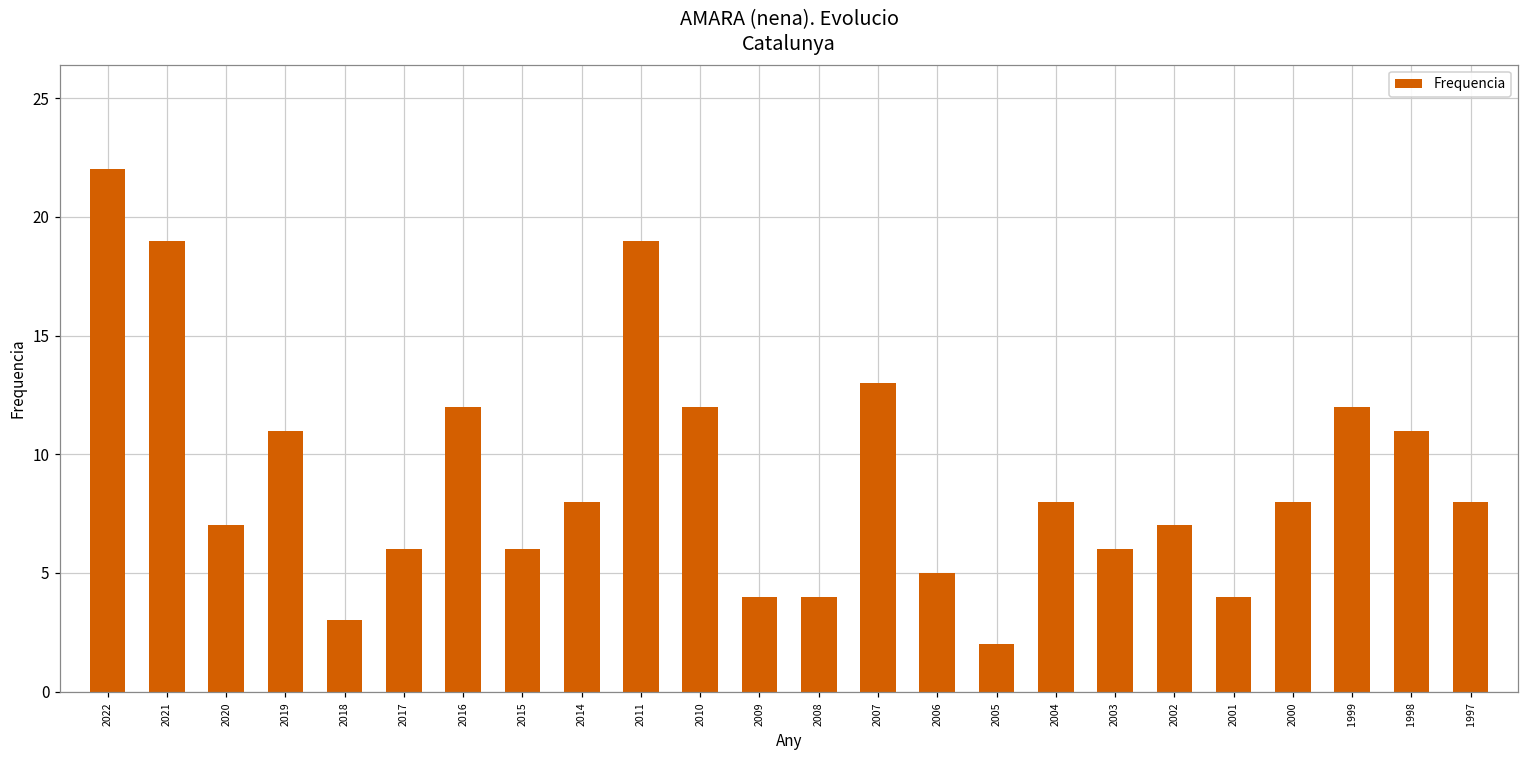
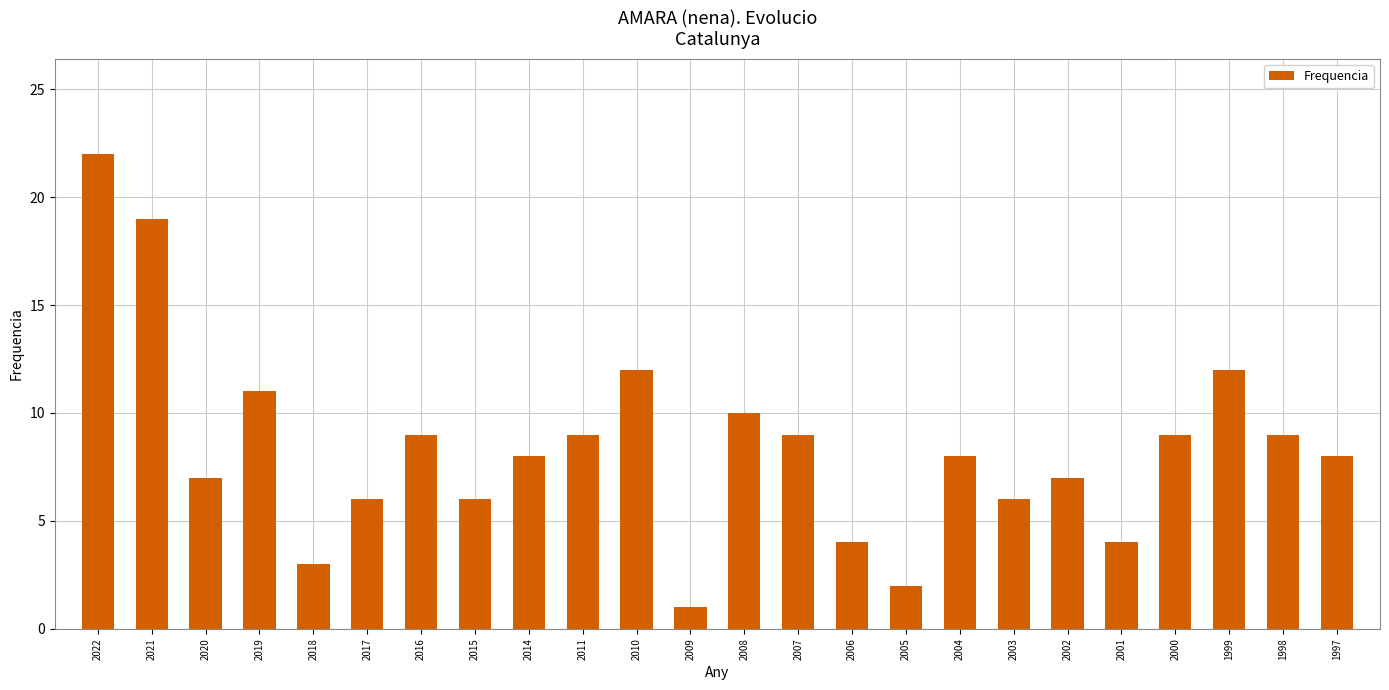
  {
    "2022": 22,
    "2021": 19,
    "2020": 7,
    "2019": 11,
    "2018": 3,
    "2017": 6,
-   "2016": 12,
+   "2016": 9,
    "2015": 6,
    "2014": 8,
-   "2011": 19,
+   "2011": 9,
    "2010": 12,
-   "2009": 4,
-   "2008": 4,
-   "2007": 13,
-   "2006": 5,
+   "2009": 1,
+   "2008": 10,
+   "2007": 9,
+   "2006": 4,
    "2005": 2,
    "2004": 8,
    "2003": 6,
    "2002": 7,
    "2001": 4,
-   "2000": 8,
+   "2000": 9,
    "1999": 12,
-   "1998": 11,
+   "1998": 9,
    "1997": 8
  }
